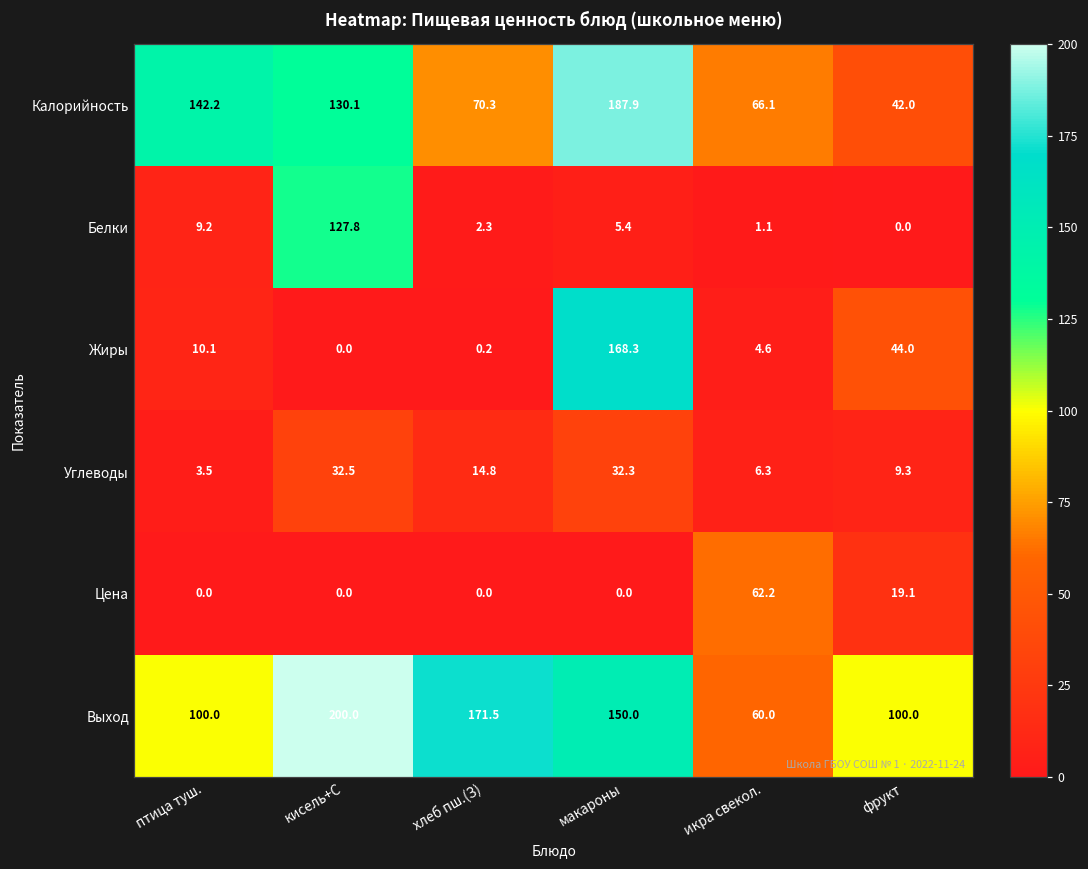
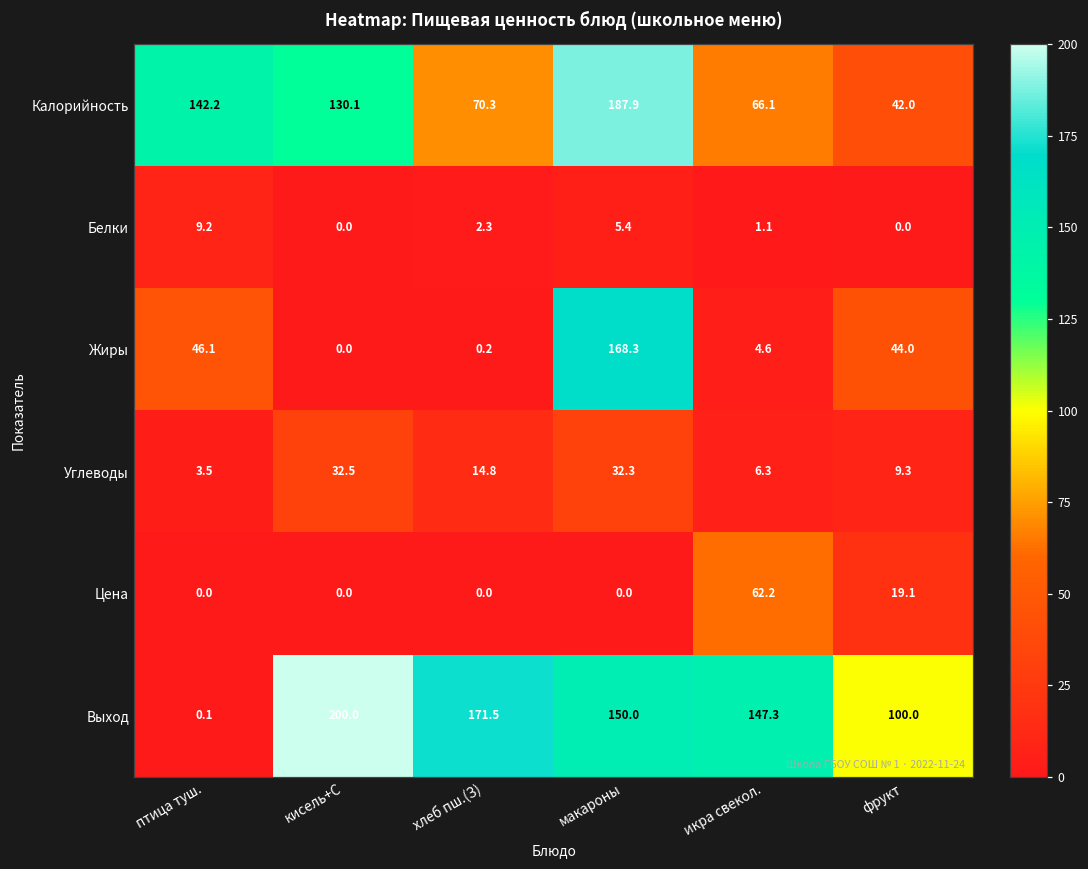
  {
    "Калорийность": {
      "птица туш.": 142.2,
      "кисель+С": 130.1,
      "хлеб пш.(З)": 70.3,
      "макароны": 187.9,
      "икра свекол.": 66.1,
      "фрукт": 42.0
    },
    "Белки": {
      "птица туш.": 9.2,
-     "кисель+С": 127.8,
+     "кисель+С": 0.0,
      "хлеб пш.(З)": 2.3,
      "макароны": 5.4,
      "икра свекол.": 1.1,
      "фрукт": 0.0
    },
    "Жиры": {
-     "птица туш.": 10.1,
+     "птица туш.": 46.1,
      "кисель+С": 0.0,
      "хлеб пш.(З)": 0.2,
      "макароны": 168.3,
      "икра свекол.": 4.6,
      "фрукт": 44.0
    },
    "Углеводы": {
      "птица туш.": 3.5,
      "кисель+С": 32.5,
      "хлеб пш.(З)": 14.8,
      "макароны": 32.3,
      "икра свекол.": 6.3,
      "фрукт": 9.3
    },
    "Цена": {
      "птица туш.": 0.0,
      "кисель+С": 0.0,
      "хлеб пш.(З)": 0.0,
      "макароны": 0.0,
      "икра свекол.": 62.2,
      "фрукт": 19.1
    },
    "Выход": {
-     "птица туш.": 100.0,
+     "птица туш.": 0.1,
      "кисель+С": 200.0,
      "хлеб пш.(З)": 171.5,
      "макароны": 150.0,
-     "икра свекол.": 60.0
+     "икра свекол.": 147.3
    }
  }
